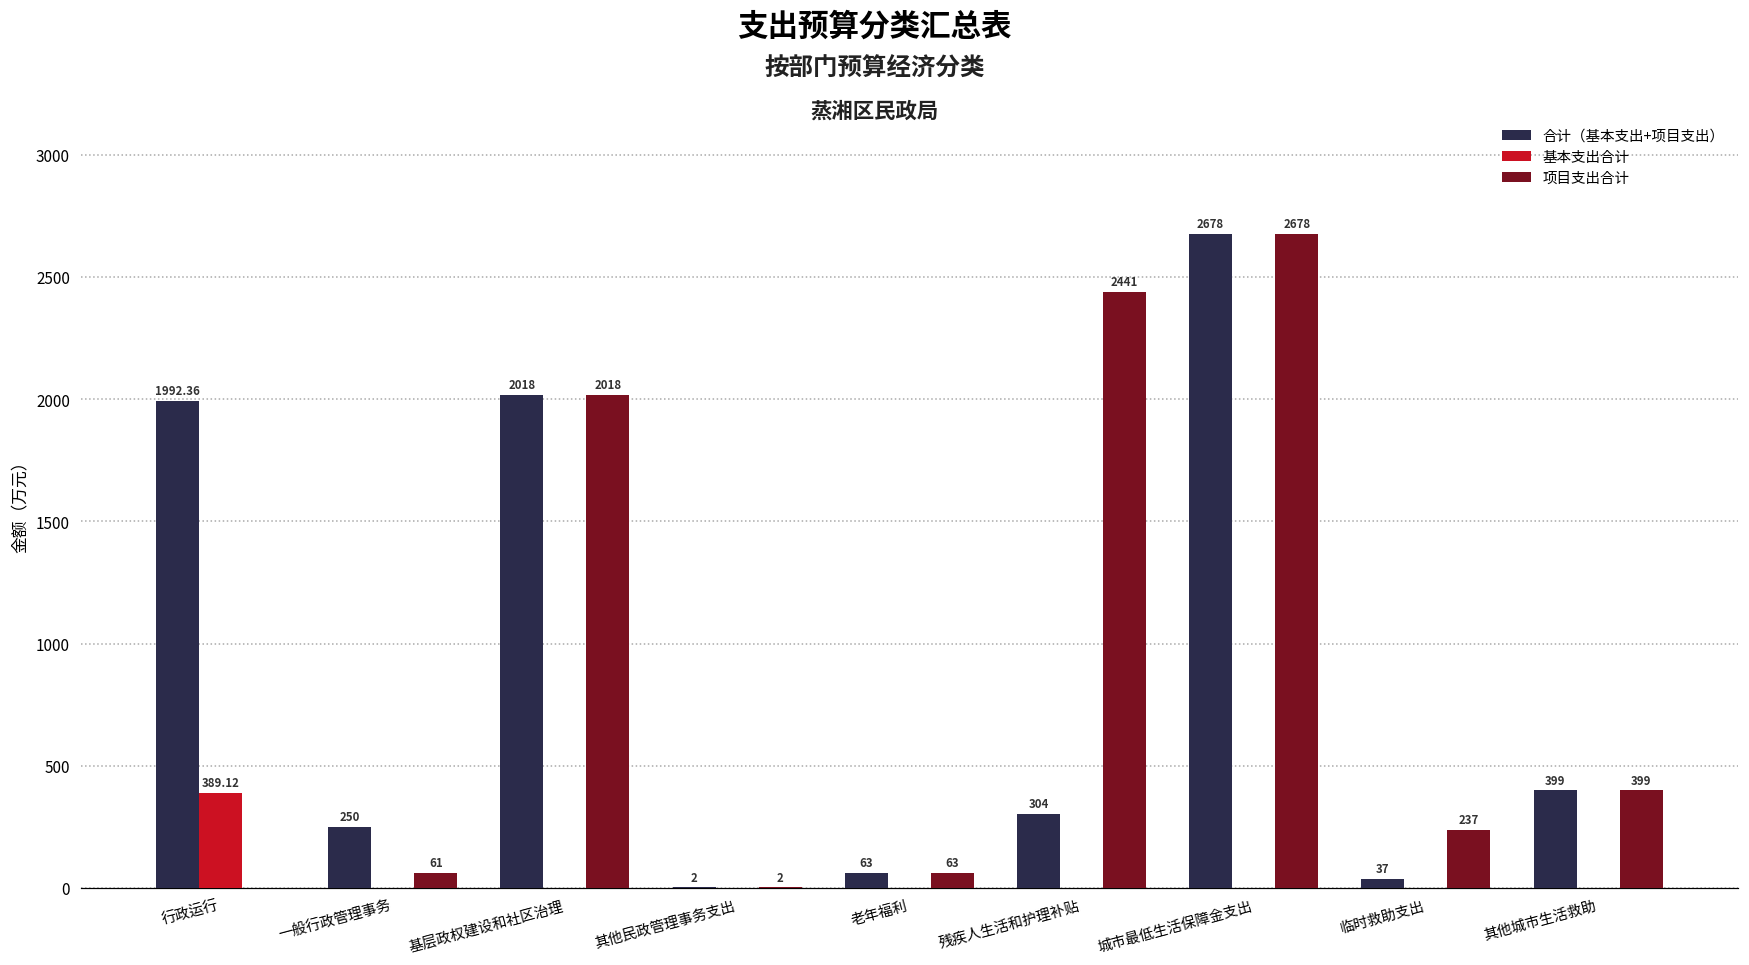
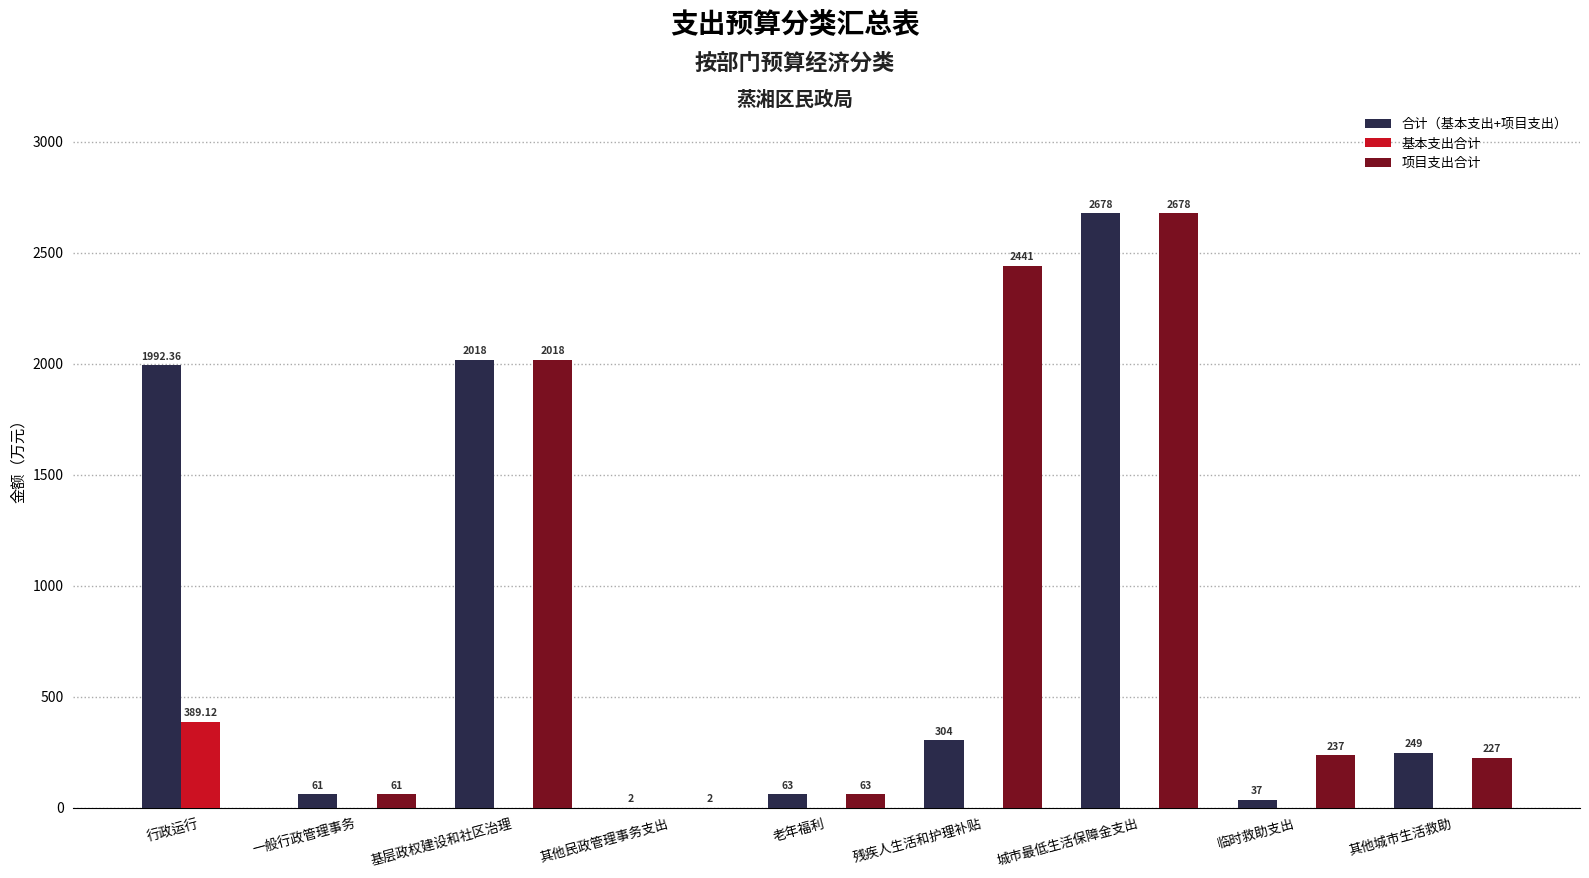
  {
    "合计（基本支出+项目支出）": {
      "行政运行": 1992.36,
-     "一般行政管理事务": 250,
+     "一般行政管理事务": 61,
      "基层政权建设和社区治理": 2018,
      "其他民政管理事务支出": 2,
      "老年福利": 63,
      "残疾人生活和护理补贴": 304,
      "城市最低生活保障金支出": 2678,
      "临时救助支出": 37,
-     "其他城市生活救助": 399
+     "其他城市生活救助": 249
    },
    "基本支出合计": {
      "行政运行": 389.12
    },
    "项目支出合计": {
      "一般行政管理事务": 61,
      "基层政权建设和社区治理": 2018,
      "其他民政管理事务支出": 2,
      "老年福利": 63,
      "残疾人生活和护理补贴": 2441,
      "城市最低生活保障金支出": 2678,
      "临时救助支出": 237,
-     "其他城市生活救助": 399
+     "其他城市生活救助": 227
    }
  }
